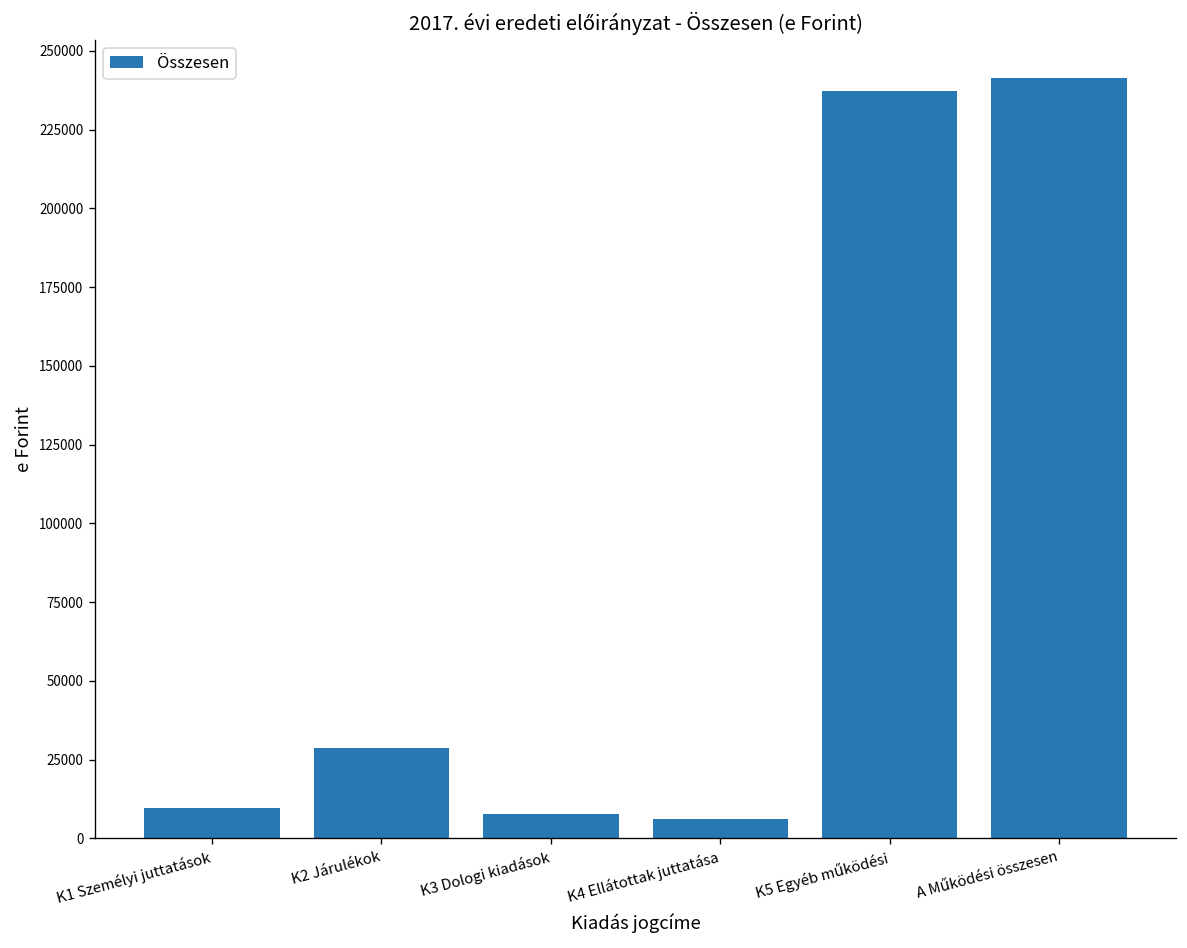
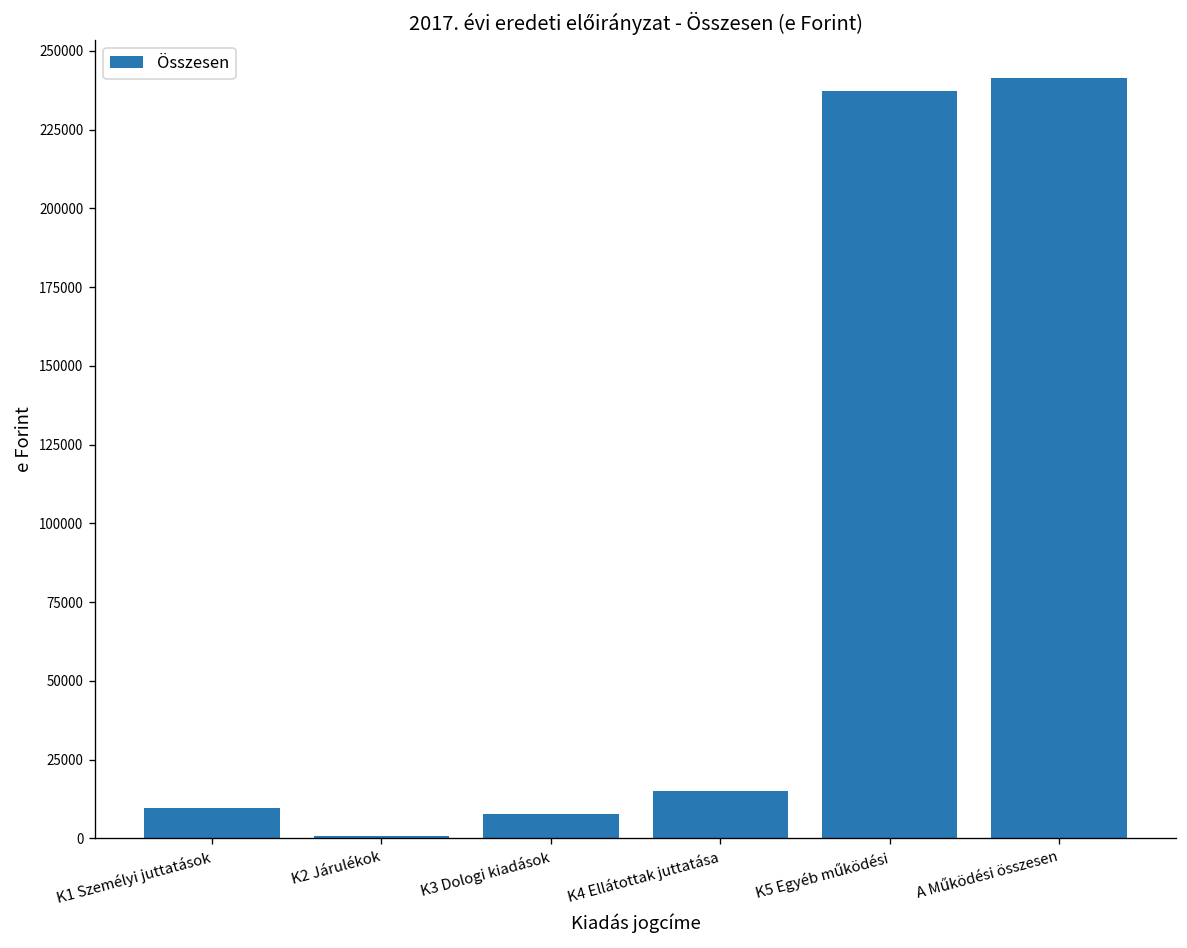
  {
    "K1 Személyi juttatások": 10000,
-   "K2 Járulékok": 29000,
+   "K2 Járulékok": 1000,
    "K3 Dologi kiadások": 8000,
-   "K4 Ellátottak juttatása": 6000,
+   "K4 Ellátottak juttatása": 15000,
    "K5 Egyéb működési": 237000,
    "A Működési összesen": 241000
  }
